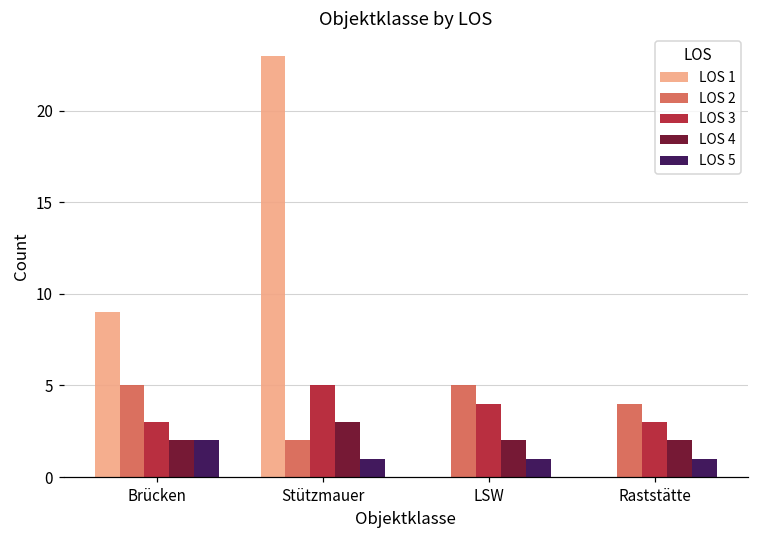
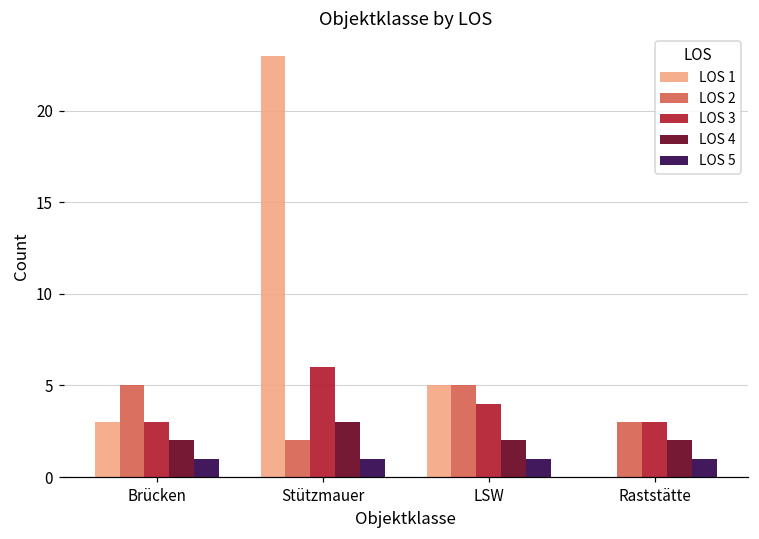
  {
    "LOS 1": {
-     "Brücken": 9,
+     "Brücken": 3,
      "Stützmauer": 23,
-     "LSW": 0,
+     "LSW": 5,
      "Raststätte": 0
    },
    "LOS 2": {
      "Brücken": 5,
      "Stützmauer": 2,
      "LSW": 5,
-     "Raststätte": 4
+     "Raststätte": 3
    },
    "LOS 3": {
      "Brücken": 3,
-     "Stützmauer": 5,
+     "Stützmauer": 6,
      "LSW": 4,
      "Raststätte": 3
    },
    "LOS 4": {
      "Brücken": 2,
      "Stützmauer": 3,
      "LSW": 2,
      "Raststätte": 2
    },
    "LOS 5": {
-     "Brücken": 2,
+     "Brücken": 1,
      "Stützmauer": 1,
      "LSW": 1,
      "Raststätte": 1
    }
  }
